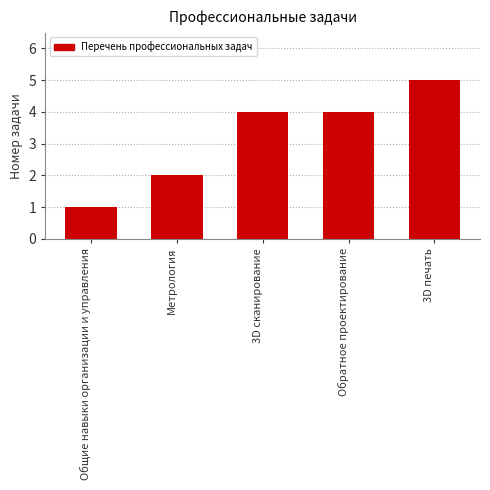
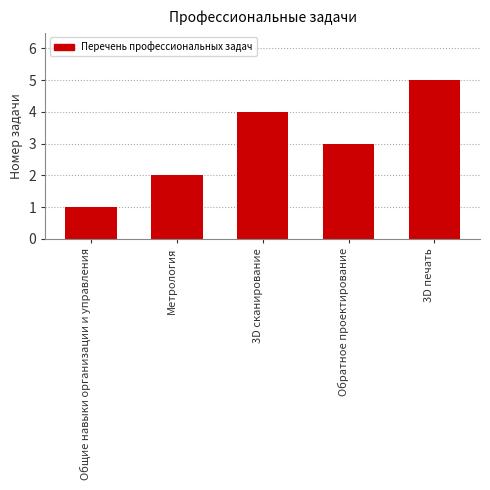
  {
    "Общие навыки организации и управления": 1,
    "Метрология": 2,
    "3D сканирование": 4,
-   "Обратное проектирование": 4,
+   "Обратное проектирование": 3,
    "3D печать": 5
  }
